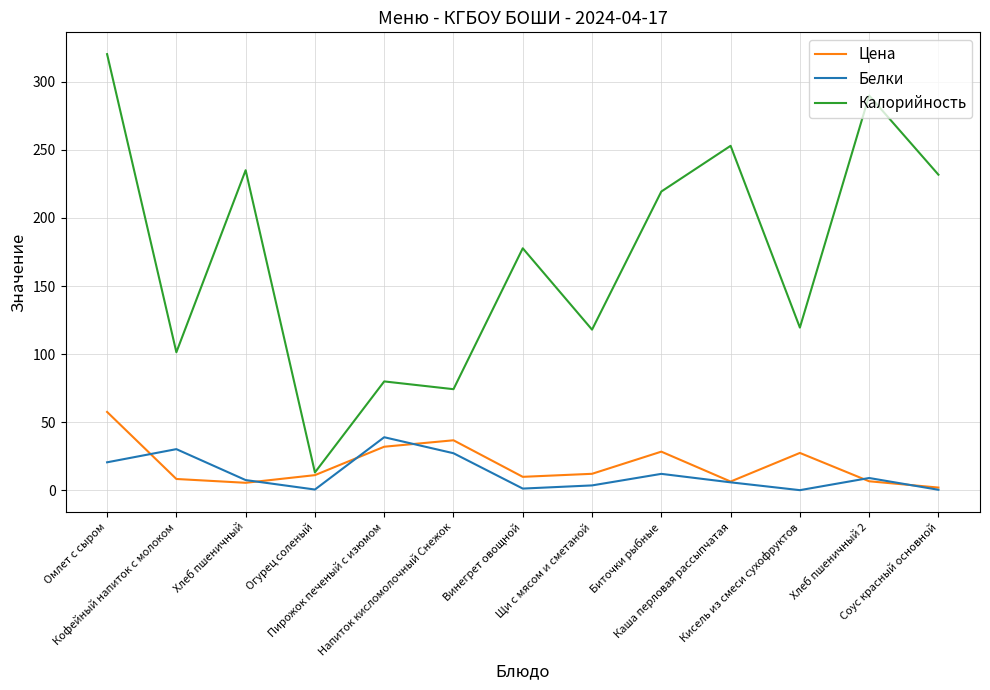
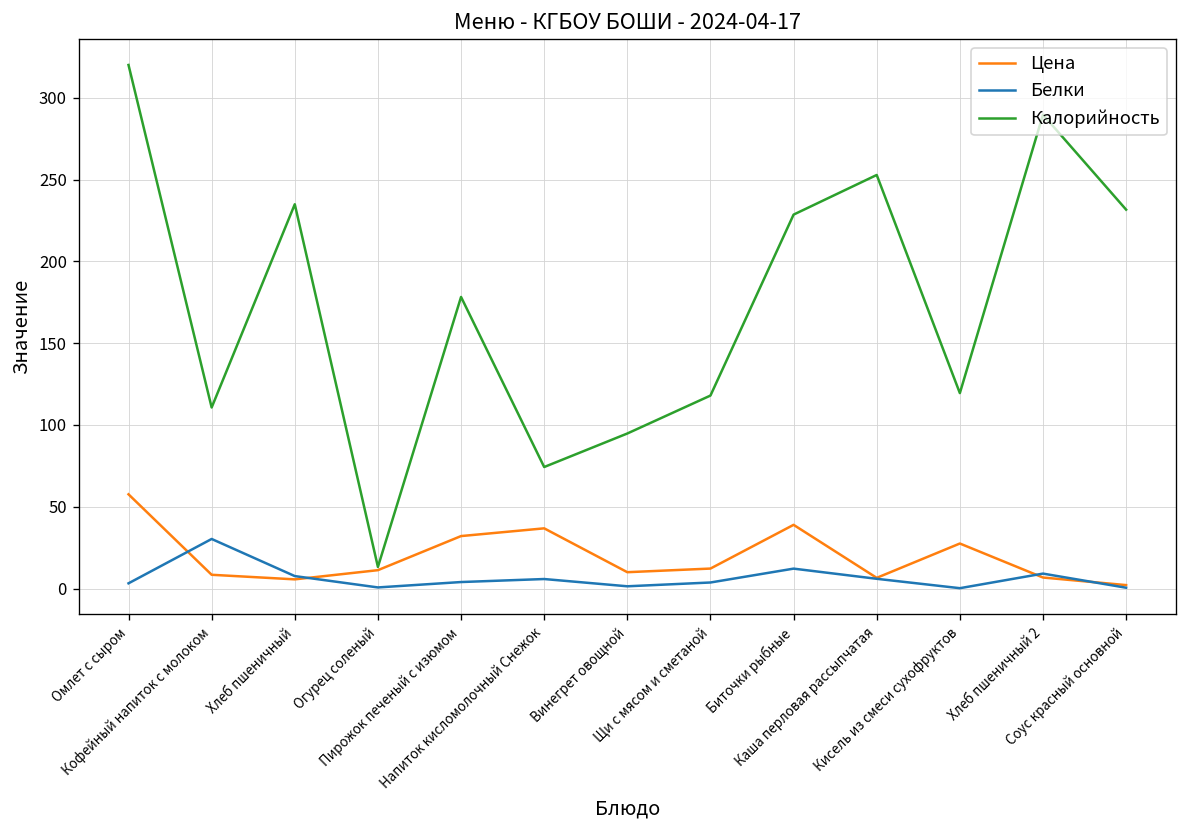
  {
    "Цена": {
      "Омлет с сыром": 58,
      "Кофейный напиток с молоком": 8,
      "Хлеб пшеничный": 6,
      "Огурец соленый": 11,
      "Пирожок печеный с изюмом": 32,
      "Напиток кисломолочный Снежок": 37,
      "Винегрет овощной": 10,
      "Щи с мясом и сметаной": 12,
-     "Биточки рыбные": 28,
+     "Биточки рыбные": 39,
      "Кисель из смеси сухофруктов": 28,
      "Хлеб пшеничный 2": 7
    },
    "Белки": {
-     "Омлет с сыром": 21,
+     "Омлет с сыром": 3,
      "Кофейный напиток с молоком": 30,
      "Хлеб пшеничный": 8,
      "Огурец соленый": 1,
-     "Пирожок печеный с изюмом": 39,
-     "Напиток кисломолочный Снежок": 27,
+     "Пирожок печеный с изюмом": 4,
+     "Напиток кисломолочный Снежок": 6,
      "Винегрет овощной": 1,
      "Щи с мясом и сметаной": 4,
      "Биточки рыбные": 12,
      "Кисель из смеси сухофруктов": 0,
      "Хлеб пшеничный 2": 9
    },
    "Калорийность": {
      "Омлет с сыром": 320,
-     "Кофейный напиток с молоком": 101,
+     "Кофейный напиток с молоком": 111,
      "Хлеб пшеничный": 235,
      "Огурец соленый": 13,
-     "Пирожок печеный с изюмом": 80,
+     "Пирожок печеный с изюмом": 178,
      "Напиток кисломолочный Снежок": 74,
-     "Винегрет овощной": 178,
+     "Винегрет овощной": 95,
      "Щи с мясом и сметаной": 118,
-     "Биточки рыбные": 219,
+     "Биточки рыбные": 229,
      "Каша перловая рассыпчатая": 253,
      "Кисель из смеси сухофруктов": 120,
      "Соус красный основной": 232
    }
  }
